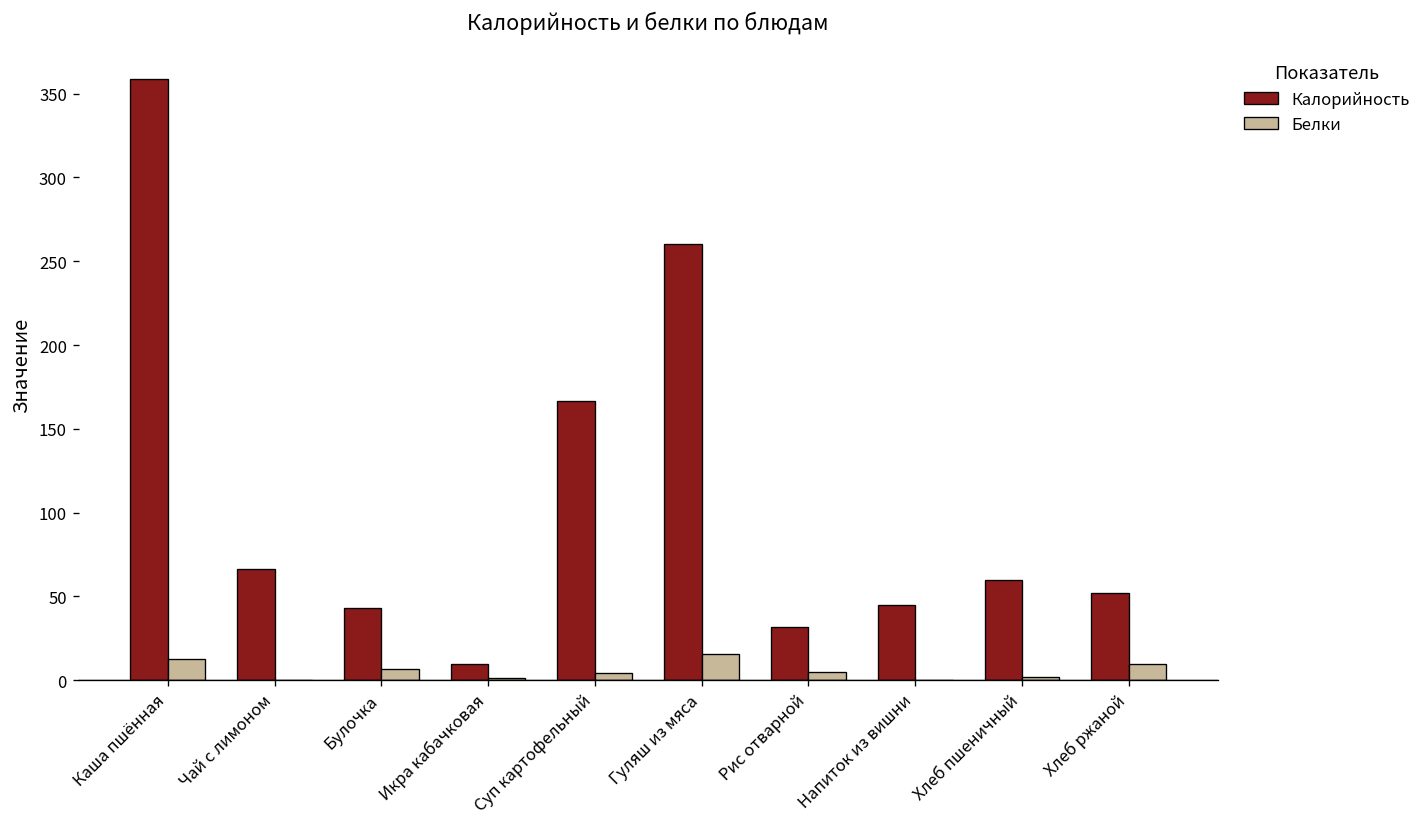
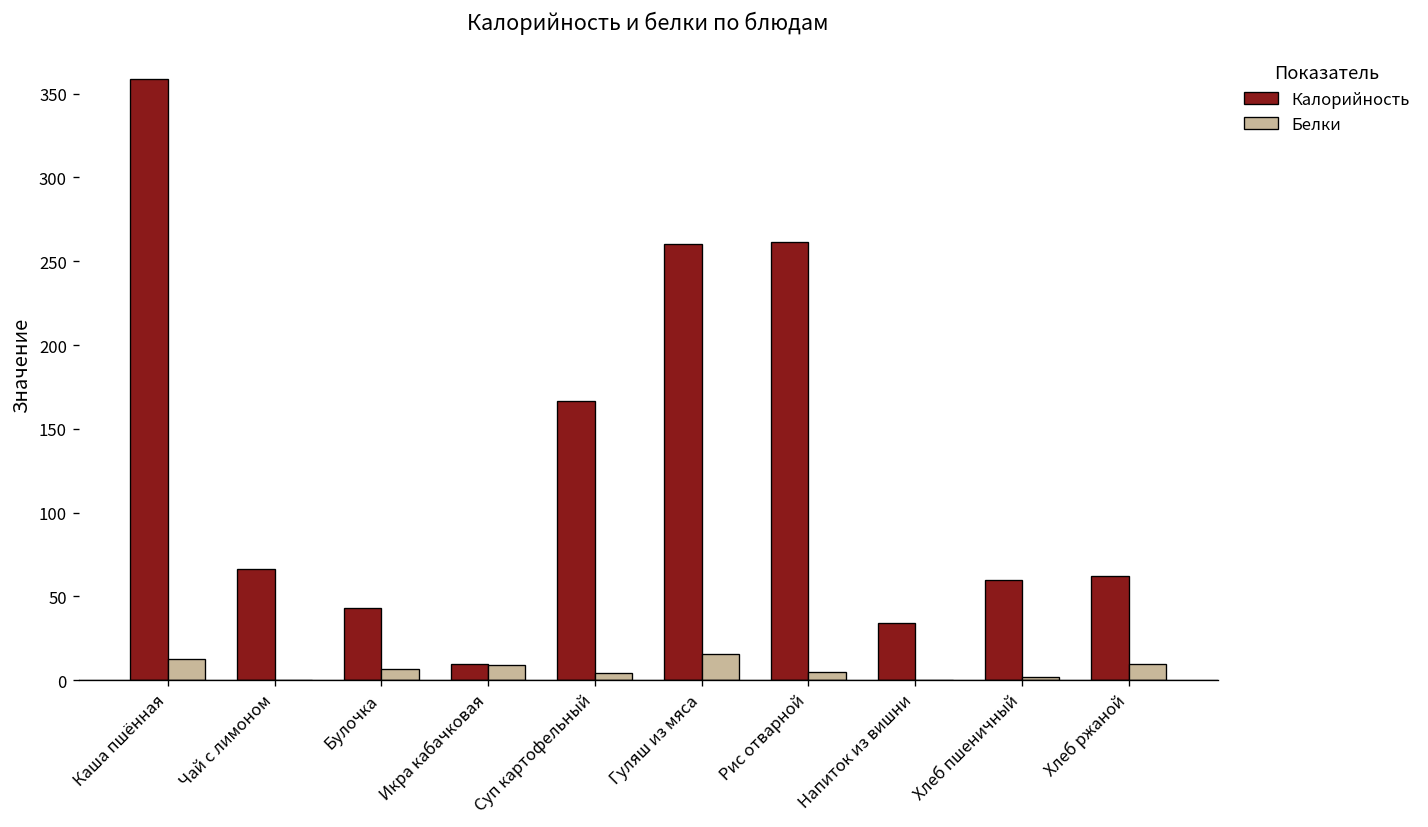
  {
    "Калорийность": {
      "Каша пшённая": 359,
      "Чай с лимоном": 66,
      "Булочка": 43,
      "Икра кабачковая": 9,
      "Суп картофельный": 167,
      "Гуляш из мяса": 260,
-     "Рис отварной": 31,
-     "Напиток из вишни": 45,
+     "Рис отварной": 262,
+     "Напиток из вишни": 34,
      "Хлеб пшеничный": 60,
-     "Хлеб ржаной": 52
+     "Хлеб ржаной": 62
    },
    "Белки": {
      "Каша пшённая": 13,
      "Булочка": 7,
-     "Икра кабачковая": 1,
+     "Икра кабачковая": 9,
      "Суп картофельный": 4,
      "Гуляш из мяса": 16,
      "Рис отварной": 5,
      "Хлеб пшеничный": 2,
      "Хлеб ржаной": 9
    }
  }
